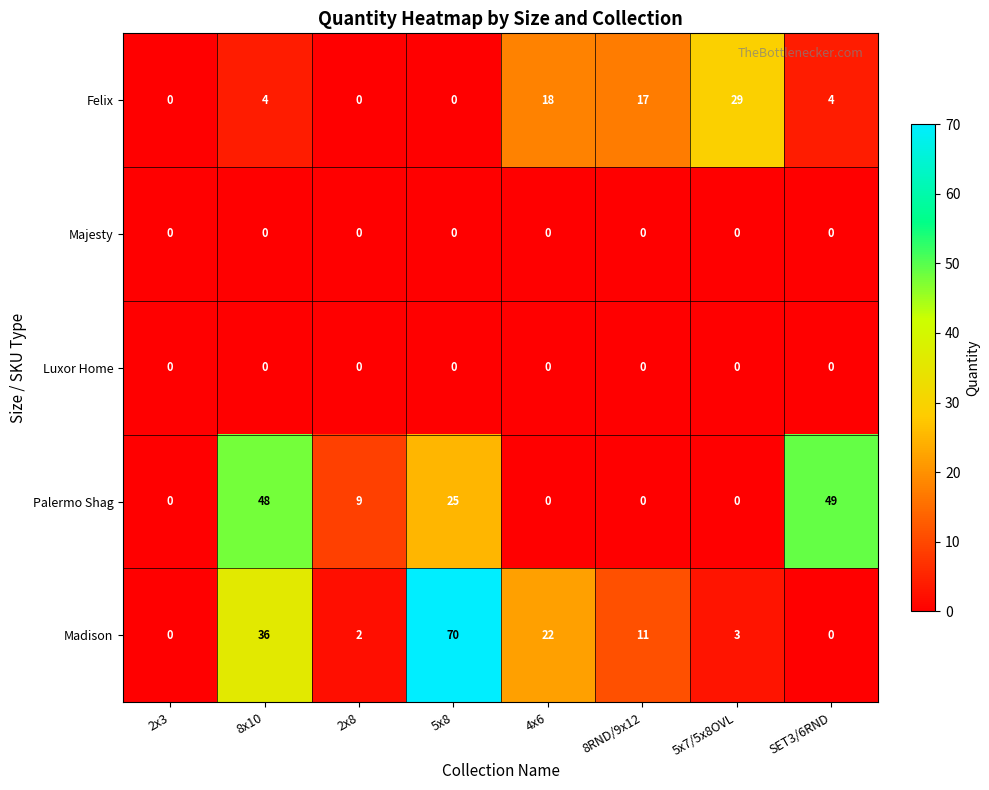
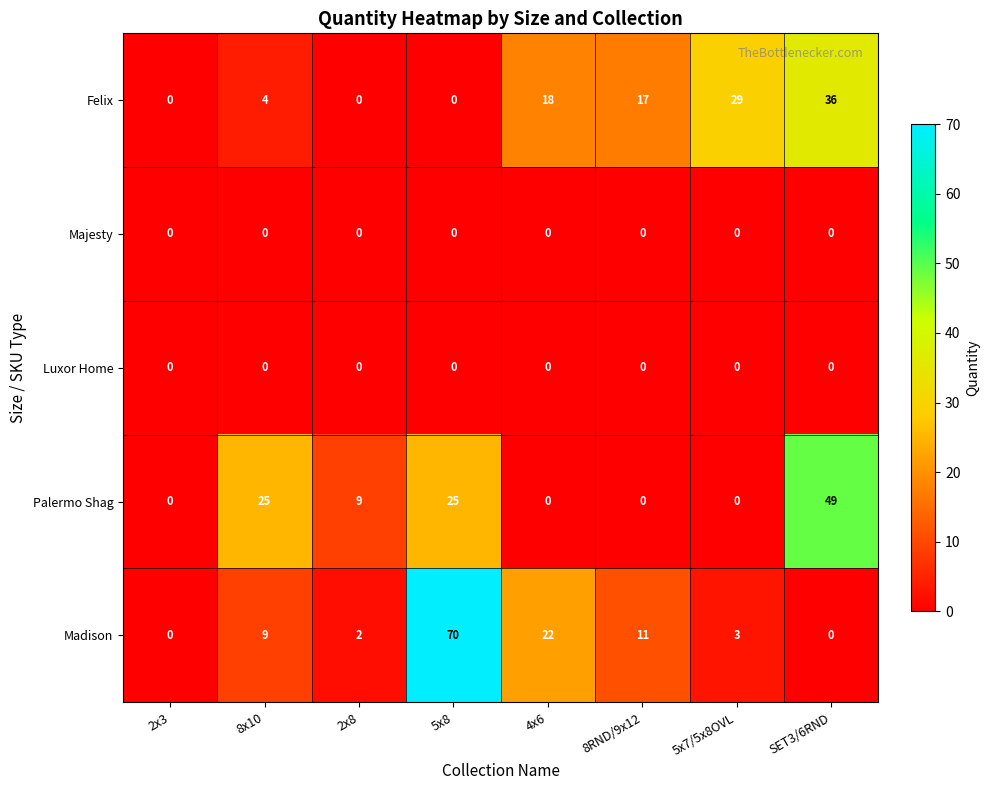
  {
    "Felix": {
      "2x3": 0,
      "8x10": 4,
      "2x8": 0,
      "5x8": 0,
      "4x6": 18,
      "8RND/9x12": 17,
      "5x7/5x8OVL": 29,
-     "SET3/6RND": 4
+     "SET3/6RND": 36
    },
    "Majesty": {
      "2x3": 0,
      "8x10": 0,
      "2x8": 0,
      "5x8": 0,
      "4x6": 0,
      "8RND/9x12": 0,
      "5x7/5x8OVL": 0,
      "SET3/6RND": 0
    },
    "Luxor Home": {
      "2x3": 0,
      "8x10": 0,
      "2x8": 0,
      "5x8": 0,
      "4x6": 0,
      "8RND/9x12": 0,
      "5x7/5x8OVL": 0,
      "SET3/6RND": 0
    },
    "Palermo Shag": {
      "2x3": 0,
-     "8x10": 48,
+     "8x10": 25,
      "2x8": 9,
      "5x8": 25,
      "4x6": 0,
      "8RND/9x12": 0,
      "5x7/5x8OVL": 0,
      "SET3/6RND": 49
    },
    "Madison": {
      "2x3": 0,
-     "8x10": 36,
+     "8x10": 9,
      "2x8": 2,
      "5x8": 70,
      "4x6": 22,
      "8RND/9x12": 11,
      "5x7/5x8OVL": 3,
      "SET3/6RND": 0
    }
  }
